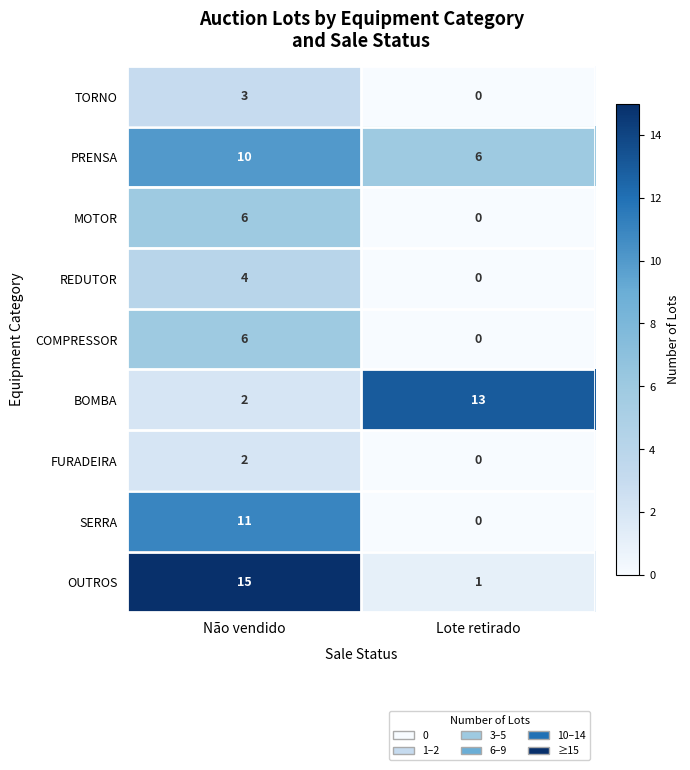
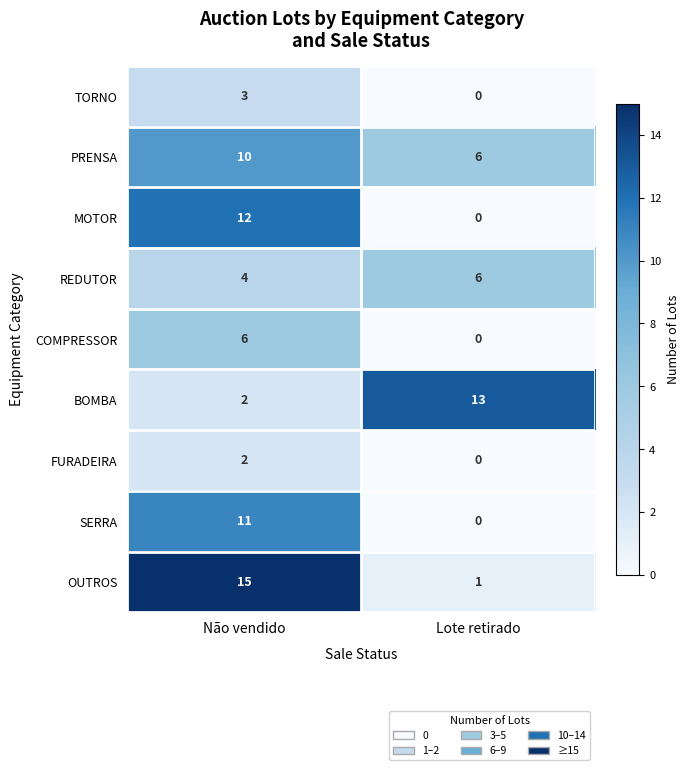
  {
    "TORNO": {
      "Não vendido": 3,
      "Lote retirado": 0
    },
    "PRENSA": {
      "Não vendido": 10,
      "Lote retirado": 6
    },
    "MOTOR": {
-     "Não vendido": 6,
+     "Não vendido": 12,
      "Lote retirado": 0
    },
    "REDUTOR": {
      "Não vendido": 4,
-     "Lote retirado": 0
+     "Lote retirado": 6
    },
    "COMPRESSOR": {
      "Não vendido": 6,
      "Lote retirado": 0
    },
    "BOMBA": {
      "Não vendido": 2,
      "Lote retirado": 13
    },
    "FURADEIRA": {
      "Não vendido": 2,
      "Lote retirado": 0
    },
    "SERRA": {
      "Não vendido": 11,
      "Lote retirado": 0
    },
    "OUTROS": {
      "Não vendido": 15,
      "Lote retirado": 1
    }
  }
